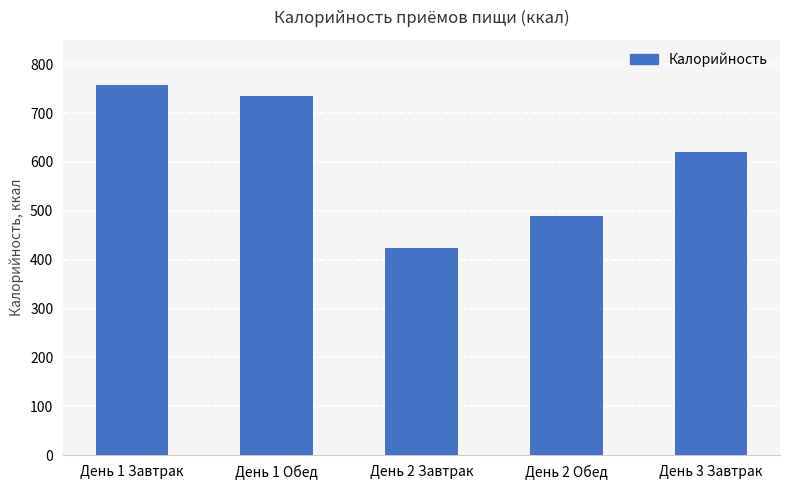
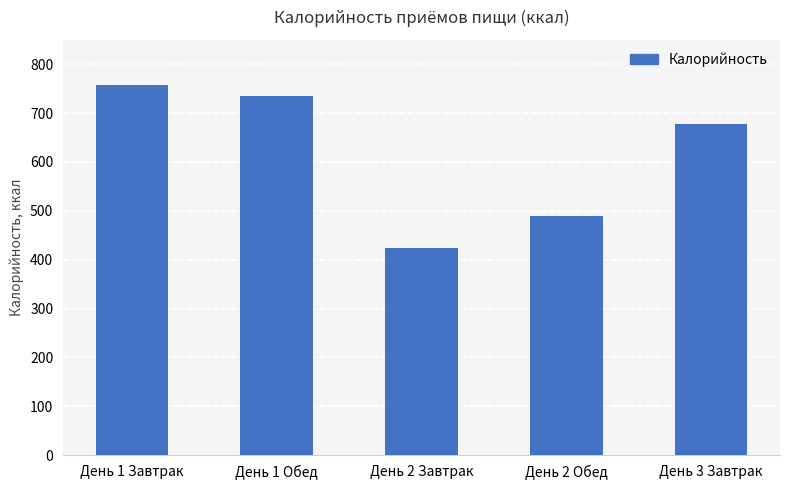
  {
    "День 1 Завтрак": 760,
    "День 1 Обед": 730,
    "День 2 Завтрак": 420,
    "День 2 Обед": 490,
-   "День 3 Завтрак": 620
+   "День 3 Завтрак": 680
  }
